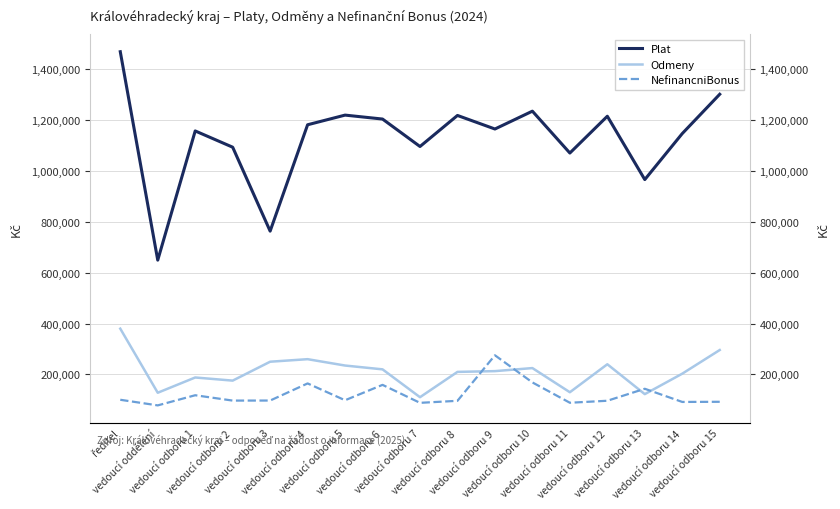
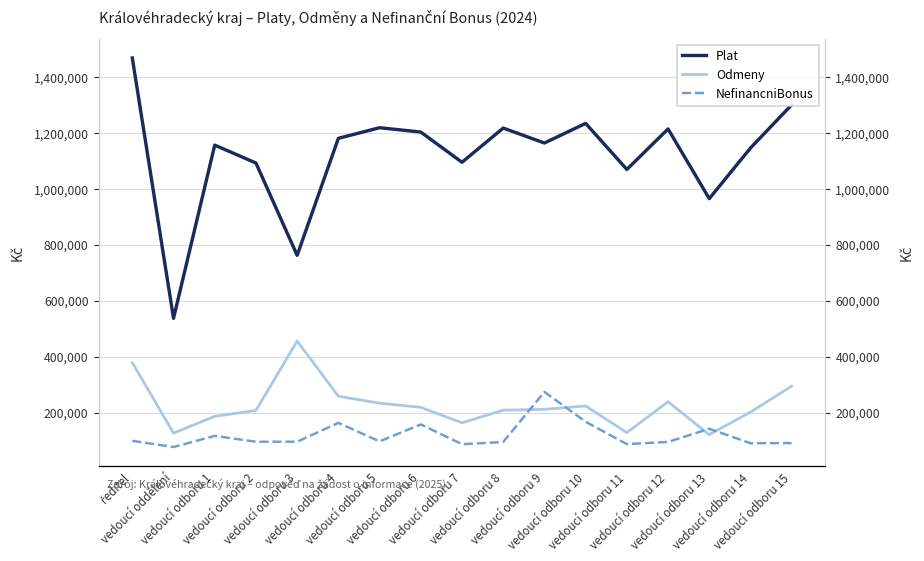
  {
    "Plat": {
      "ředitel": "1,470,000",
-     "vedoucí oddělení": "650,000",
+     "vedoucí oddělení": "540,000",
      "vedoucí odboru 1": "1,160,000",
      "vedoucí odboru 2": "1,090,000",
      "vedoucí odboru 3": "760,000",
      "vedoucí odboru 4": "1,180,000",
      "vedoucí odboru 5": "1,220,000",
      "vedoucí odboru 6": "1,200,000",
      "vedoucí odboru 7": "1,100,000",
      "vedoucí odboru 8": "1,220,000",
      "vedoucí odboru 9": "1,170,000",
      "vedoucí odboru 10": "1,240,000",
      "vedoucí odboru 11": "1,070,000",
      "vedoucí odboru 12": "1,220,000",
      "vedoucí odboru 13": "970,000",
      "vedoucí odboru 14": "1,150,000",
      "vedoucí odboru 15": "1,300,000"
    },
    "Odmeny": {
      "ředitel": "380,000",
      "vedoucí oddělení": "130,000",
      "vedoucí odboru 1": "190,000",
-     "vedoucí odboru 2": "180,000",
-     "vedoucí odboru 3": "250,000",
+     "vedoucí odboru 2": "210,000",
+     "vedoucí odboru 3": "460,000",
      "vedoucí odboru 4": "260,000",
      "vedoucí odboru 5": "240,000",
      "vedoucí odboru 6": "220,000",
-     "vedoucí odboru 7": "110,000",
+     "vedoucí odboru 7": "170,000",
      "vedoucí odboru 8": "210,000",
      "vedoucí odboru 9": "210,000",
      "vedoucí odboru 10": "230,000",
      "vedoucí odboru 11": "130,000",
      "vedoucí odboru 12": "240,000",
      "vedoucí odboru 13": "120,000",
      "vedoucí odboru 14": "200,000",
      "vedoucí odboru 15": "300,000"
    },
    "NefinancniBonus": {
      "ředitel": "100,000",
      "vedoucí oddělení": "80,000",
      "vedoucí odboru 1": "120,000",
      "vedoucí odboru 2": "100,000",
      "vedoucí odboru 3": "100,000",
      "vedoucí odboru 4": "160,000",
      "vedoucí odboru 5": "100,000",
      "vedoucí odboru 6": "160,000",
      "vedoucí odboru 7": "90,000",
      "vedoucí odboru 8": "100,000",
      "vedoucí odboru 9": "280,000",
      "vedoucí odboru 10": "170,000",
      "vedoucí odboru 11": "90,000",
      "vedoucí odboru 12": "100,000",
      "vedoucí odboru 13": "140,000",
      "vedoucí odboru 14": "90,000",
      "vedoucí odboru 15": "90,000"
    }
  }
